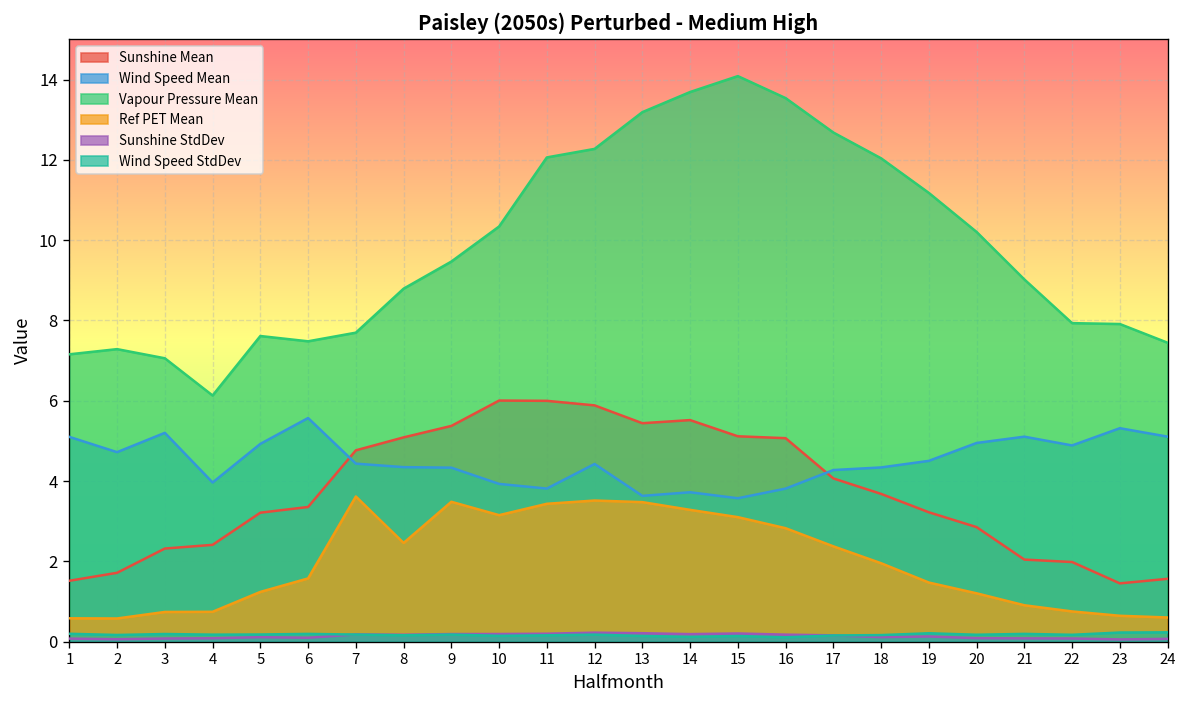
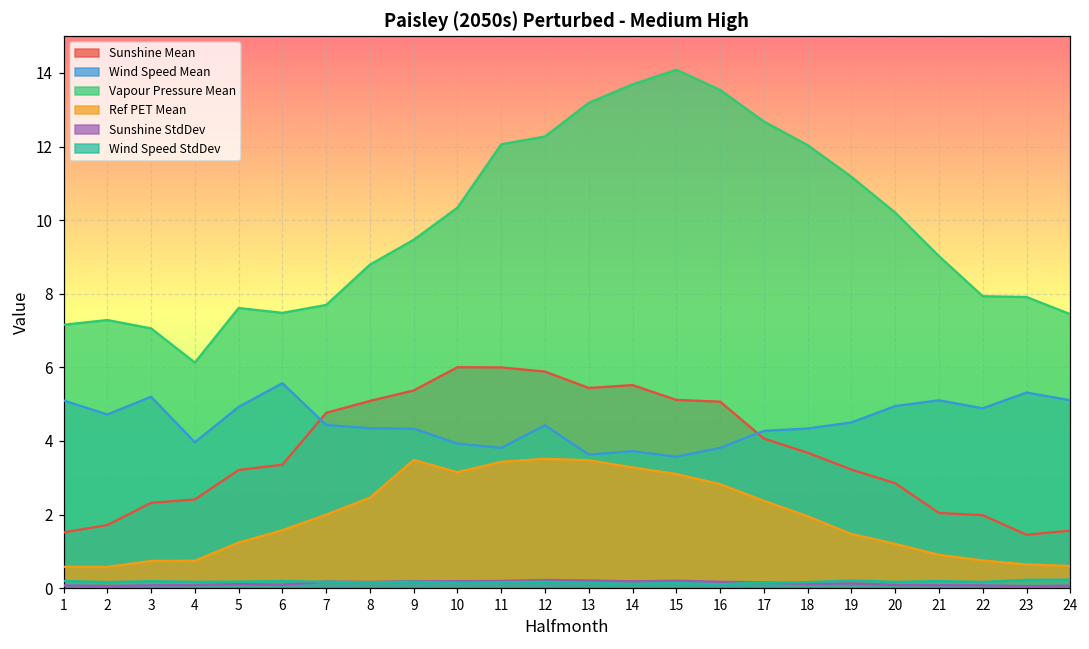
  {
    "Sunshine Mean": {
      "1": 1.5,
      "2": 1.7,
      "3": 2.3,
      "4": 2.4,
      "5": 3.2,
      "6": 3.4,
      "7": 4.8,
      "8": 5.1,
      "9": 5.4,
      "10": 6.0,
      "11": 6.0,
      "12": 5.9,
      "13": 5.4,
      "14": 5.5,
      "15": 5.1,
      "16": 5.1,
      "17": 4.1,
      "18": 3.7,
      "19": 3.2,
      "20": 2.9,
      "21": 2.0,
      "22": 2.0,
      "23": 1.5,
      "24": 1.6
    },
    "Wind Speed Mean": {
      "1": 5.1,
      "2": 4.7,
      "3": 5.2,
      "4": 4.0,
      "5": 4.9,
      "6": 5.6,
      "7": 4.4,
      "8": 4.3,
      "9": 4.3,
      "10": 3.9,
      "11": 3.8,
      "12": 4.4,
      "13": 3.6,
      "14": 3.7,
      "15": 3.6,
      "16": 3.8,
      "17": 4.3,
      "18": 4.3,
      "19": 4.5,
      "20": 4.9,
      "21": 5.1,
      "22": 4.9,
      "23": 5.3,
      "24": 5.1
    },
    "Ref PET Mean": {
      "1": 0.6,
      "2": 0.6,
      "3": 0.7,
      "4": 0.7,
      "5": 1.2,
      "6": 1.6,
-     "7": 3.6,
+     "7": 2.0,
      "8": 2.5,
      "9": 3.5,
      "10": 3.2,
      "11": 3.4,
      "12": 3.5,
      "13": 3.5,
      "14": 3.3,
      "15": 3.1,
      "16": 2.8,
      "17": 2.4,
      "18": 2.0,
      "19": 1.5,
      "20": 1.2,
      "21": 0.9,
      "22": 0.8,
      "23": 0.6,
      "24": 0.6
    },
    "Sunshine StdDev": {
      "1": 0.1,
      "2": 0.1,
      "3": 0.1,
      "4": 0.1,
      "6": 0.1,
      "19": 0.1,
      "20": 0.1,
      "21": 0.1,
      "22": 0.1,
      "23": 0.1,
      "24": 0.1
    }
  }
